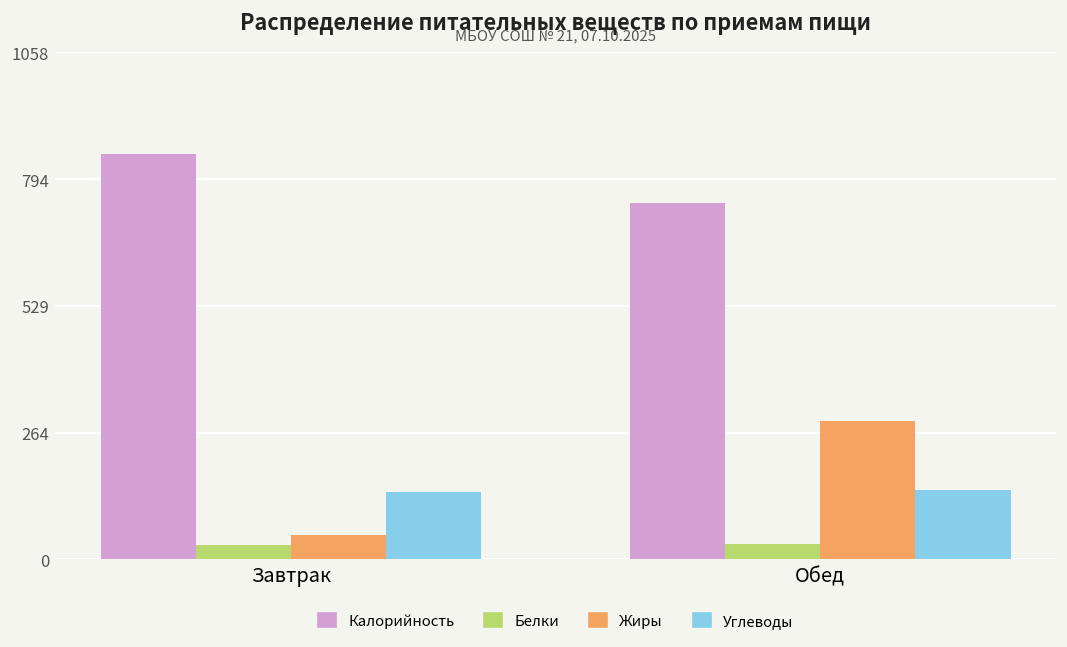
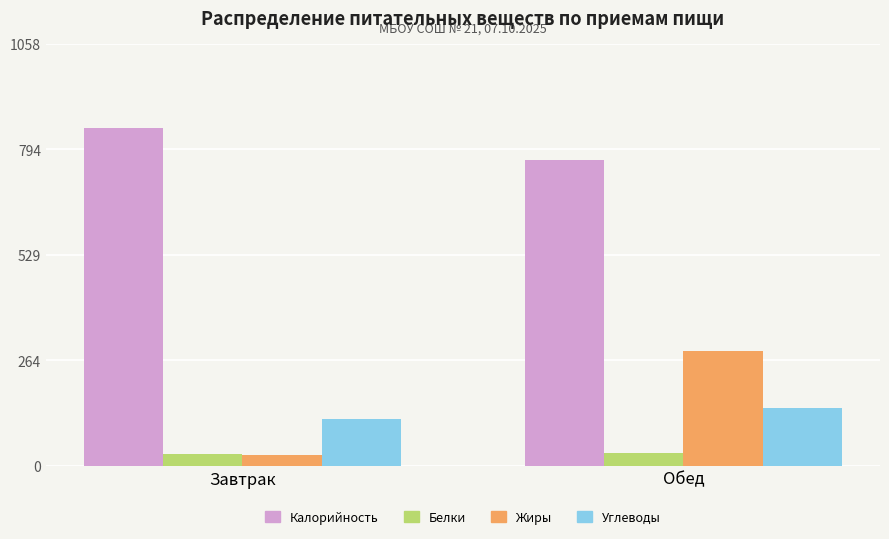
  {
    "Калорийность": {
      "Завтрак": 850,
-     "Обед": 750
+     "Обед": 770
    },
    "Белки": {
      "Завтрак": 30,
      "Обед": 30
    },
    "Жиры": {
-     "Завтрак": 50,
+     "Завтрак": 30,
      "Обед": 290
    },
    "Углеводы": {
-     "Завтрак": 140,
+     "Завтрак": 120,
      "Обед": 150
    }
  }
